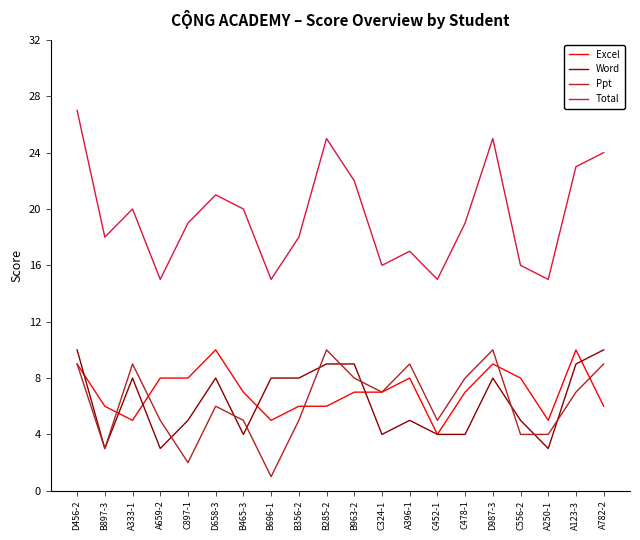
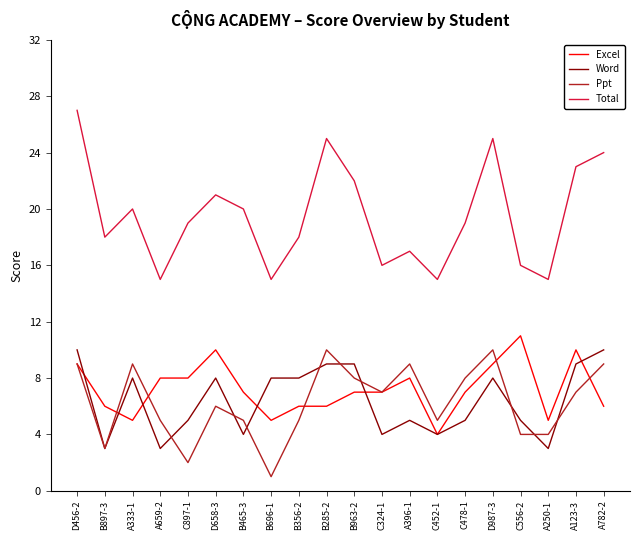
  {
    "Excel": {
      "B897-3": 6,
      "A333-1": 5,
      "A659-2": 8,
      "C897-1": 8,
      "D658-3": 10,
      "B465-3": 7,
      "B696-1": 5,
      "B356-2": 6,
      "B285-2": 6,
      "B963-2": 7,
      "A396-1": 8,
      "C478-1": 7,
      "D987-3": 9,
-     "C556-2": 8,
+     "C556-2": 11,
      "A250-1": 5,
      "A123-3": 10,
      "A782-2": 6
    },
    "Word": {
      "D456-2": 10,
      "A333-1": 8,
      "A659-2": 3,
      "C897-1": 5,
      "D658-3": 8,
      "B465-3": 4,
      "B696-1": 8,
      "B356-2": 8,
      "B285-2": 9,
      "B963-2": 9,
      "C324-1": 4,
      "A396-1": 5,
-     "C478-1": 4,
+     "C478-1": 5,
      "D987-3": 8,
      "C556-2": 5,
      "A250-1": 3,
      "A123-3": 9,
      "A782-2": 10
    }
  }
